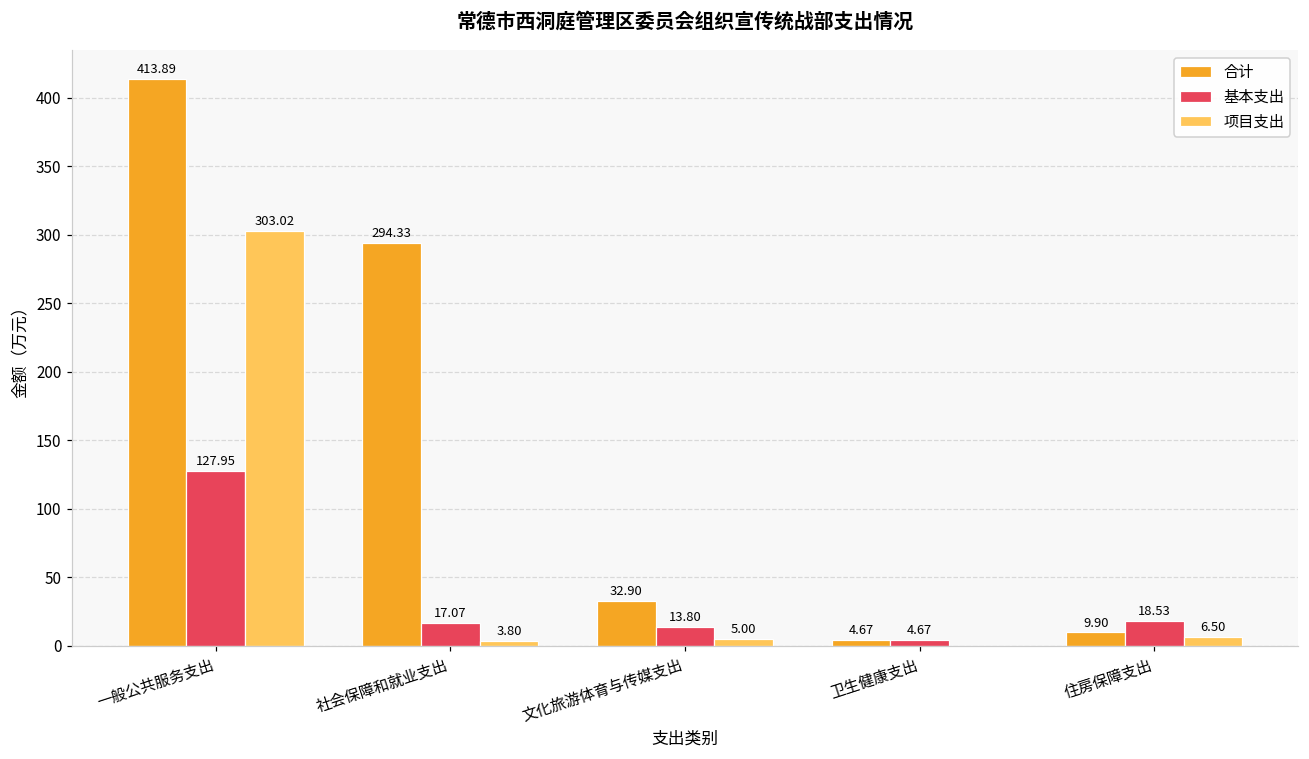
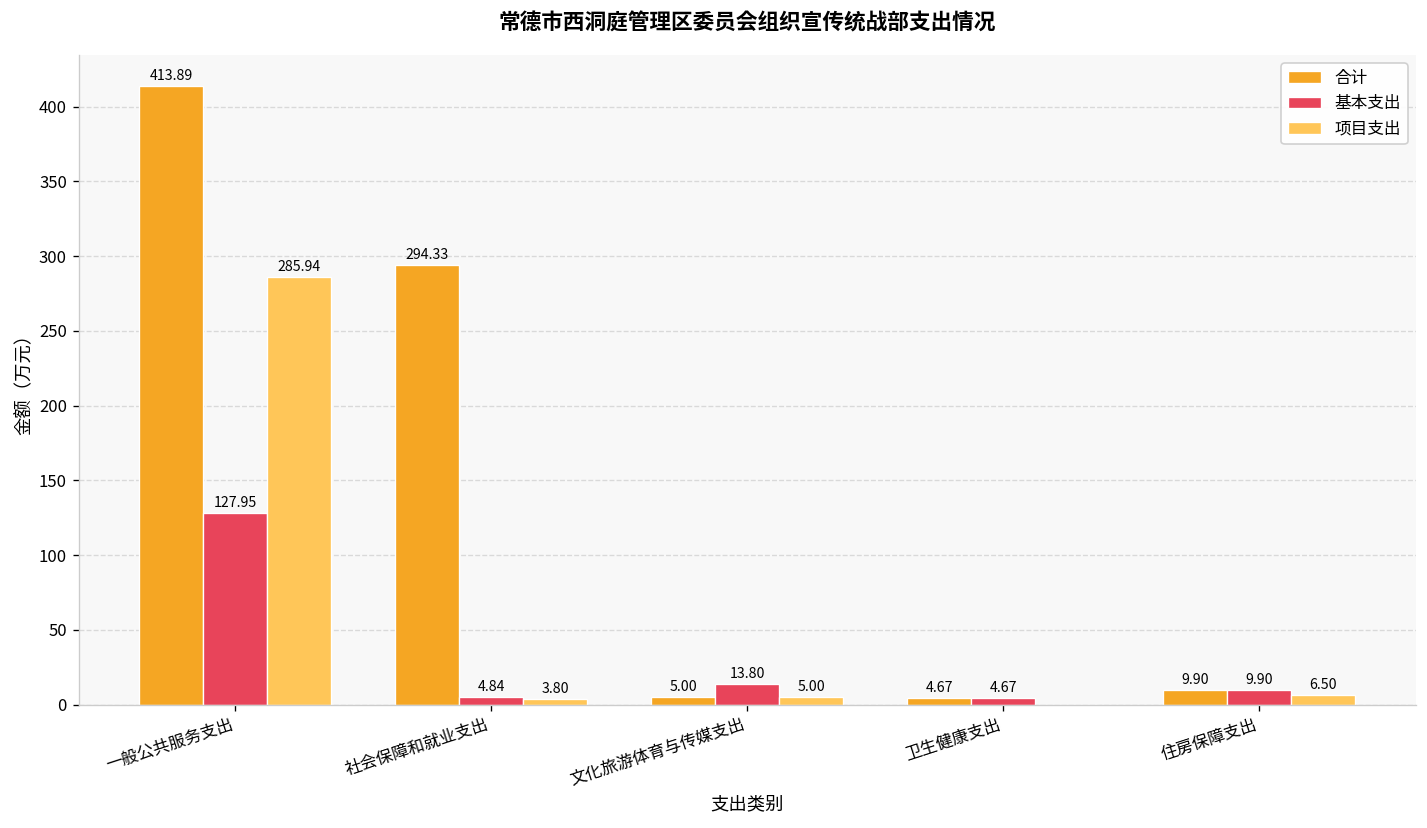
  {
    "合计": {
      "一般公共服务支出": 413.89,
      "社会保障和就业支出": 294.33,
-     "文化旅游体育与传媒支出": 32.90,
+     "文化旅游体育与传媒支出": 5.00,
      "卫生健康支出": 4.67,
      "住房保障支出": 9.90
    },
    "基本支出": {
      "一般公共服务支出": 127.95,
-     "社会保障和就业支出": 17.07,
+     "社会保障和就业支出": 4.84,
      "文化旅游体育与传媒支出": 13.80,
      "卫生健康支出": 4.67,
-     "住房保障支出": 18.53
+     "住房保障支出": 9.90
    },
    "项目支出": {
-     "一般公共服务支出": 303.02,
+     "一般公共服务支出": 285.94,
      "社会保障和就业支出": 3.80,
      "文化旅游体育与传媒支出": 5.00,
      "住房保障支出": 6.50
    }
  }
